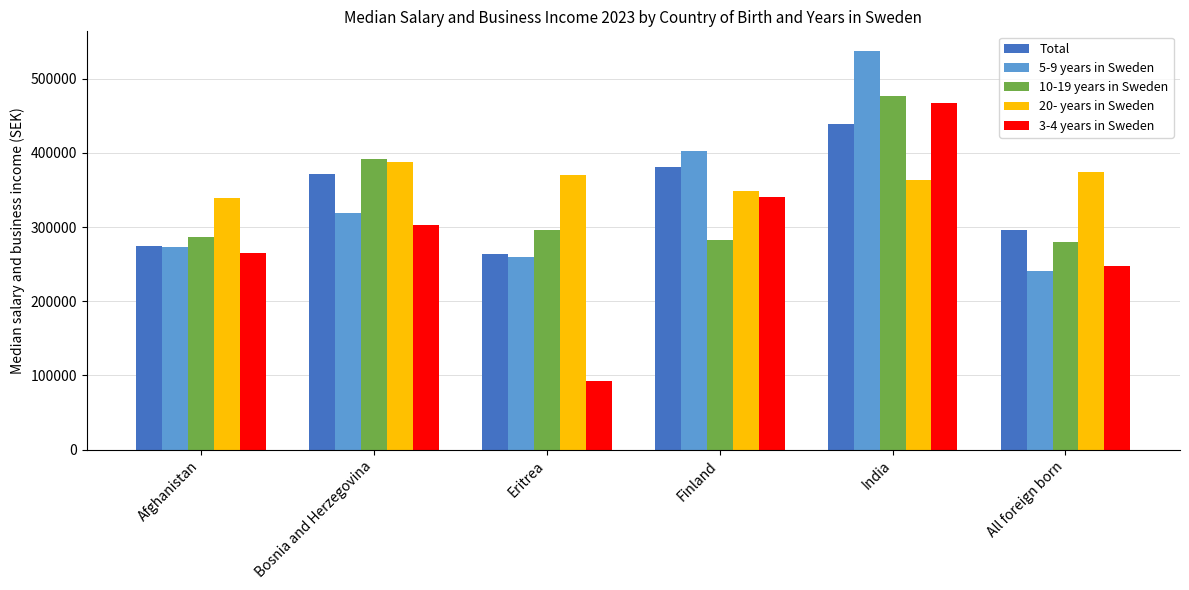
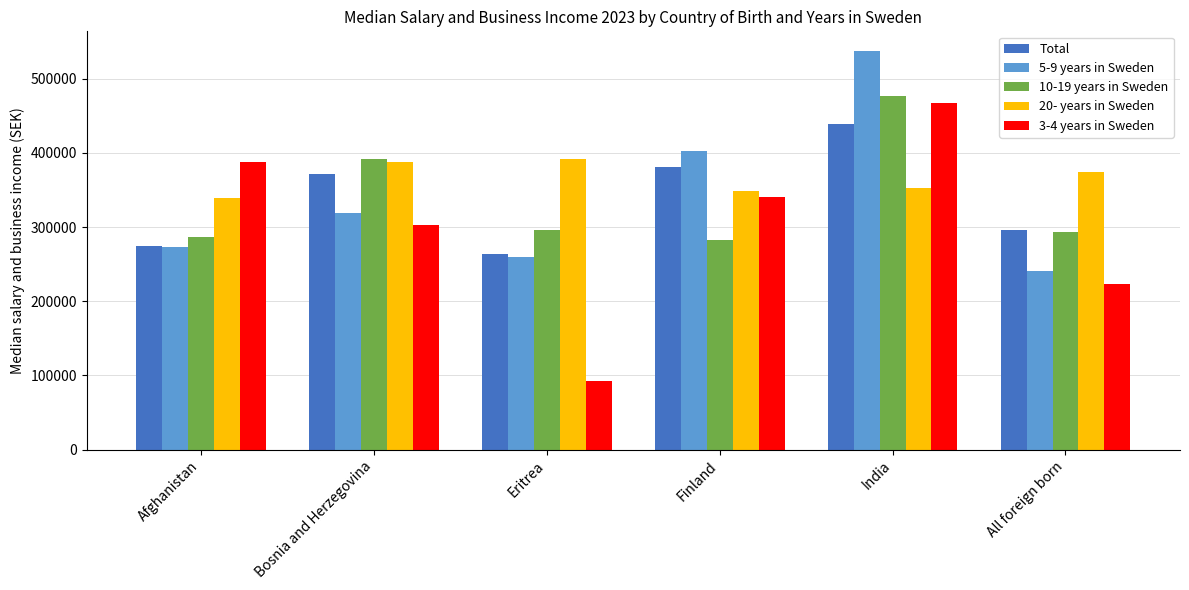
  {
    "10-19 years in Sweden": {
      "Afghanistan": 290000,
      "Bosnia and Herzegovina": 390000,
      "Eritrea": 300000,
      "Finland": 280000,
      "India": 480000,
-     "All foreign born": 280000
+     "All foreign born": 290000
    },
    "20- years in Sweden": {
      "Afghanistan": 340000,
      "Bosnia and Herzegovina": 390000,
-     "Eritrea": 370000,
+     "Eritrea": 390000,
      "Finland": 350000,
-     "India": 360000,
+     "India": 350000,
      "All foreign born": 370000
    },
    "3-4 years in Sweden": {
-     "Afghanistan": 270000,
+     "Afghanistan": 390000,
      "Bosnia and Herzegovina": 300000,
      "Eritrea": 90000,
      "Finland": 340000,
      "India": 470000,
-     "All foreign born": 250000
+     "All foreign born": 220000
    }
  }
